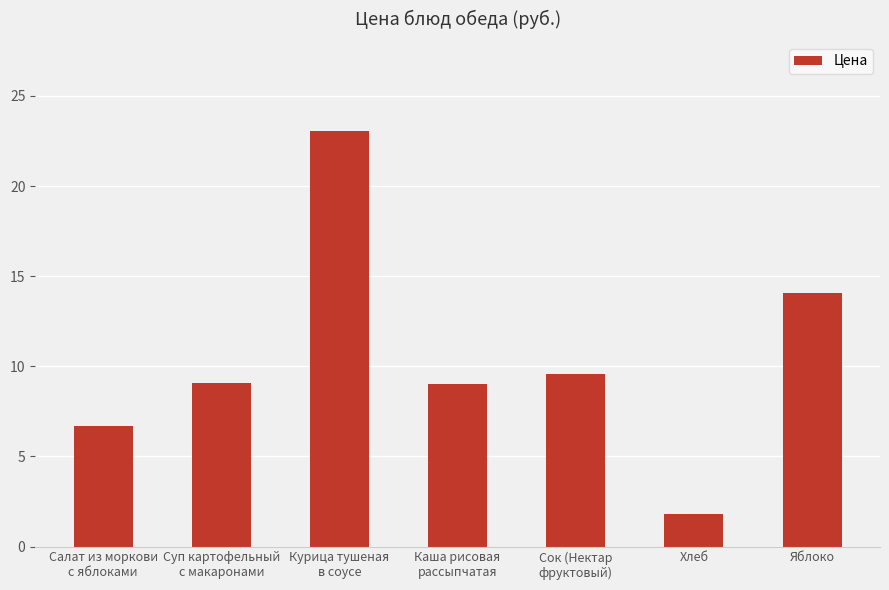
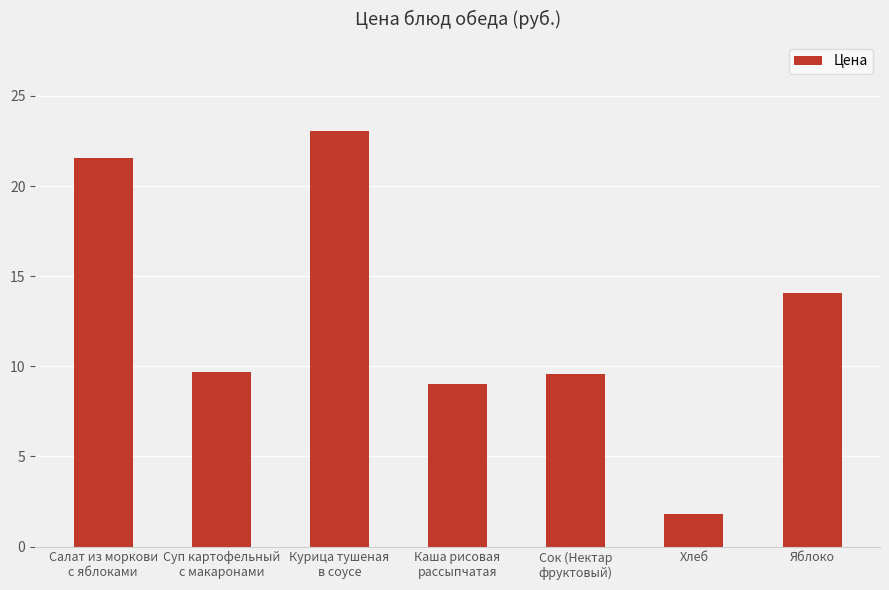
  {
-   "Салат из моркови с яблоками": 6.7,
-   "Суп картофельный с макаронами": 9.1,
+   "Салат из моркови с яблоками": 21.5,
+   "Суп картофельный с макаронами": 9.7,
    "Курица тушеная в соусе": 23.0,
    "Каша рисовая рассыпчатая": 9.0,
    "Сок (Нектар фруктовый)": 9.6,
    "Хлеб": 1.8,
    "Яблоко": 14.1
  }
